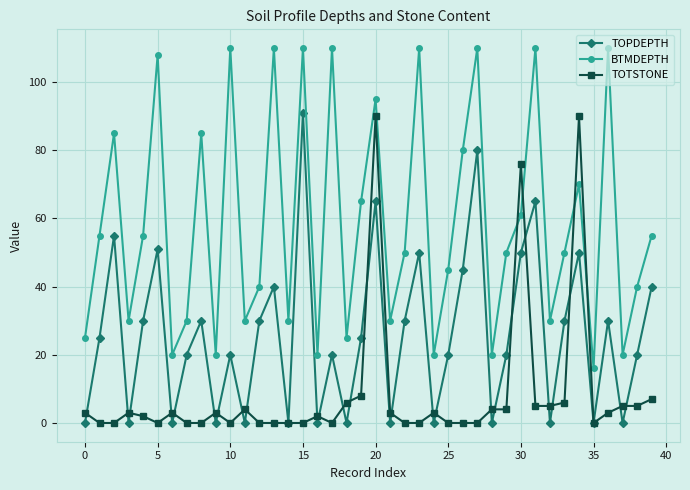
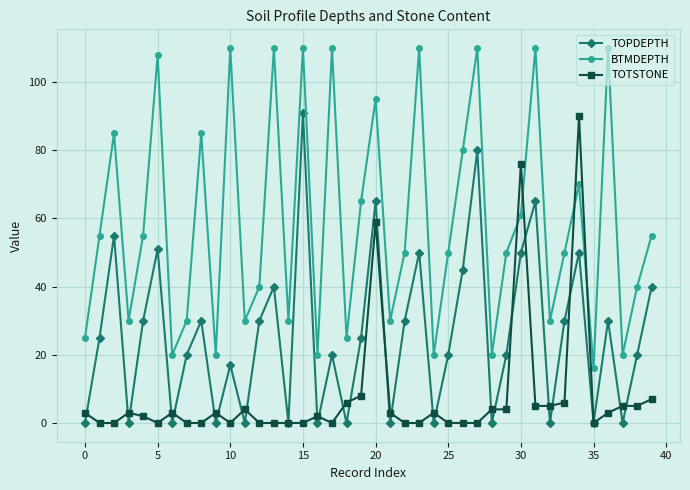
  {
    "TOPDEPTH": {
      "0": 0,
      "5": 51,
-     "10": 20,
+     "10": 17,
      "15": 91,
      "20": 65,
      "25": 20,
      "30": 50
    },
    "BTMDEPTH": {
      "0": 25,
      "5": 108,
      "10": 110,
      "15": 110,
      "20": 95,
-     "25": 45,
+     "25": 50,
      "30": 61,
      "35": 16
    },
    "TOTSTONE": {
      "0": 3,
      "5": 0,
      "10": 0,
      "15": 0,
-     "20": 90,
+     "20": 59,
      "25": 0,
      "30": 76
    }
  }
